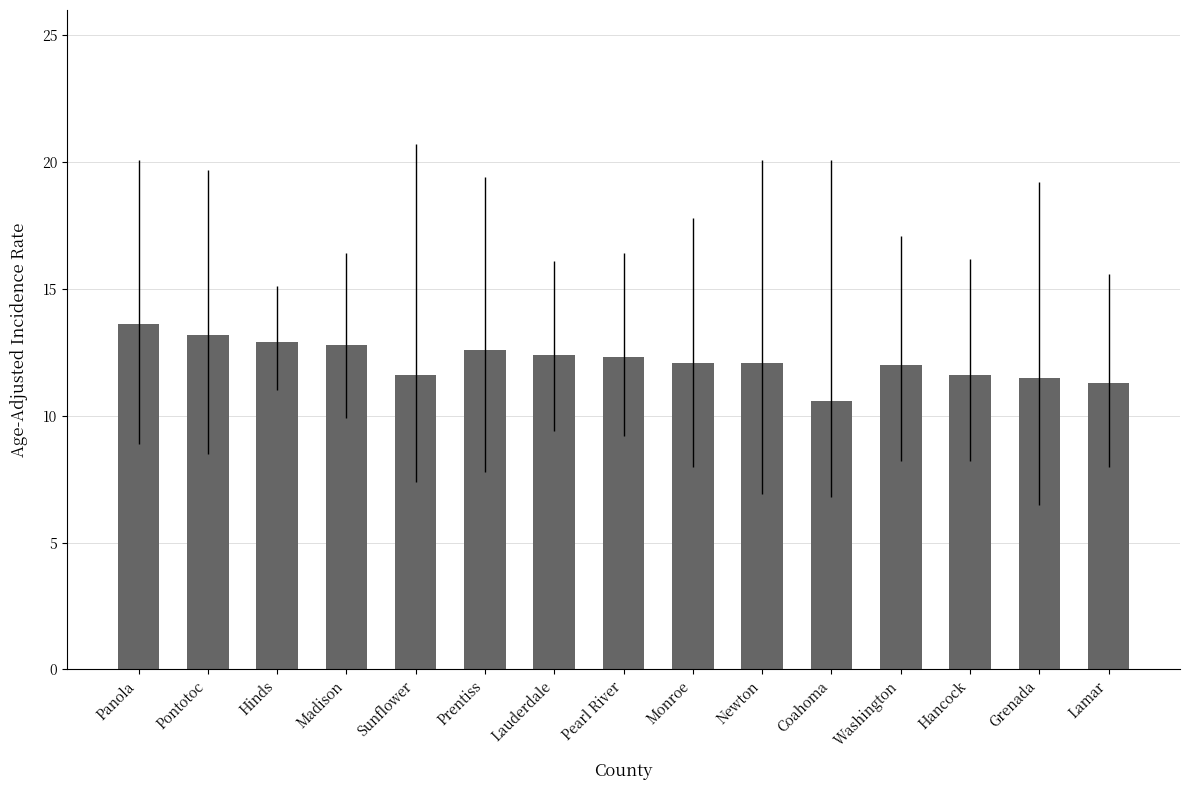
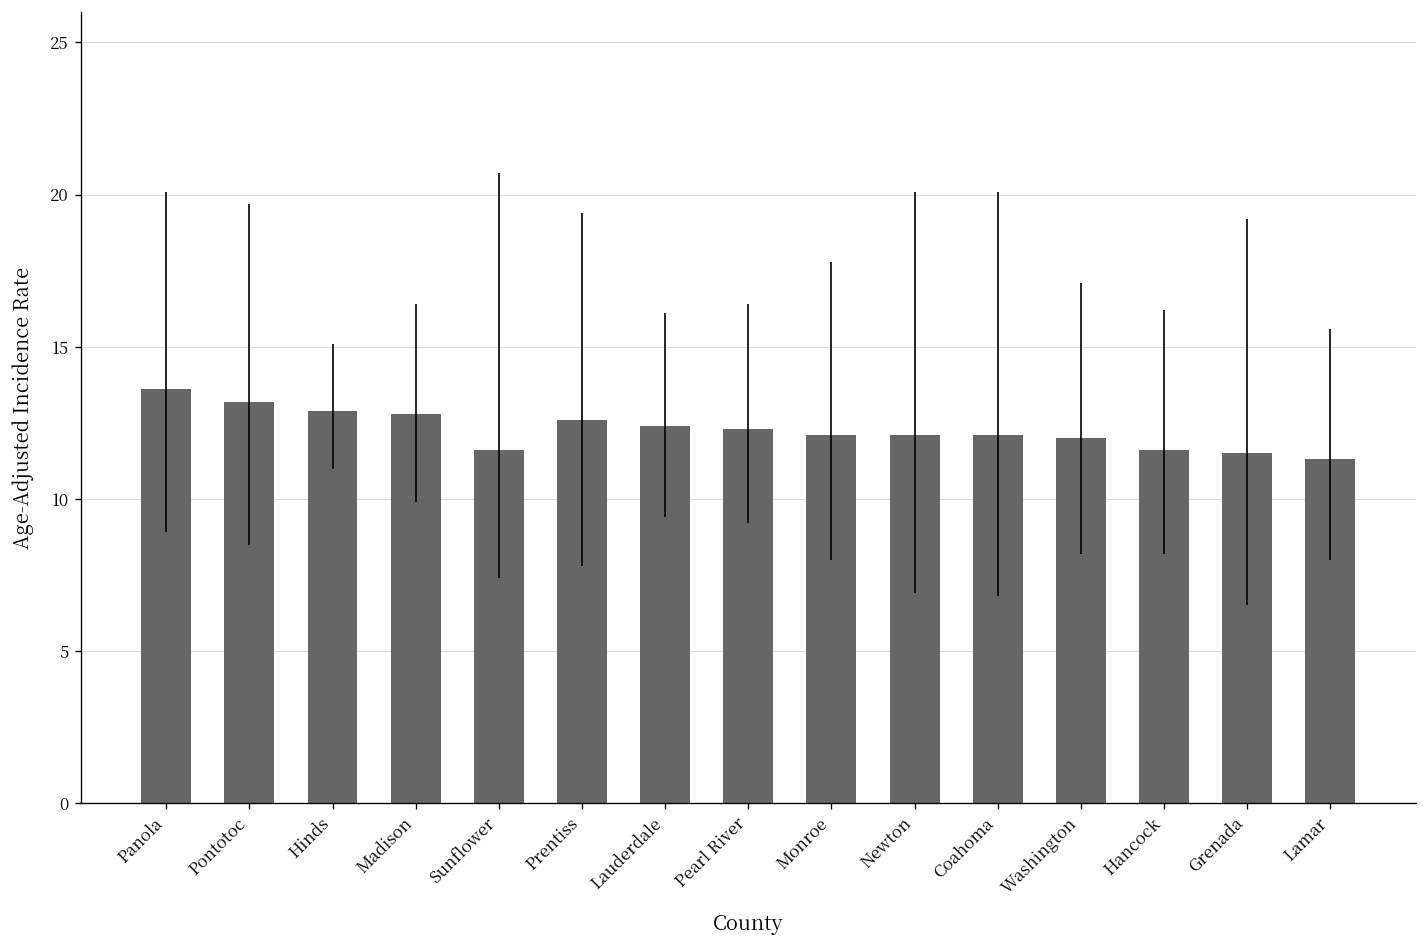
  {
    "Panola": 13.6,
    "Pontotoc": 13.2,
    "Hinds": 12.9,
    "Madison": 12.8,
    "Sunflower": 11.6,
    "Prentiss": 12.6,
    "Lauderdale": 12.4,
    "Pearl River": 12.3,
    "Monroe": 12.1,
    "Newton": 12.1,
-   "Coahoma": 10.6,
+   "Coahoma": 12.1,
    "Washington": 12.0,
    "Hancock": 11.6,
    "Grenada": 11.5,
    "Lamar": 11.3
  }
